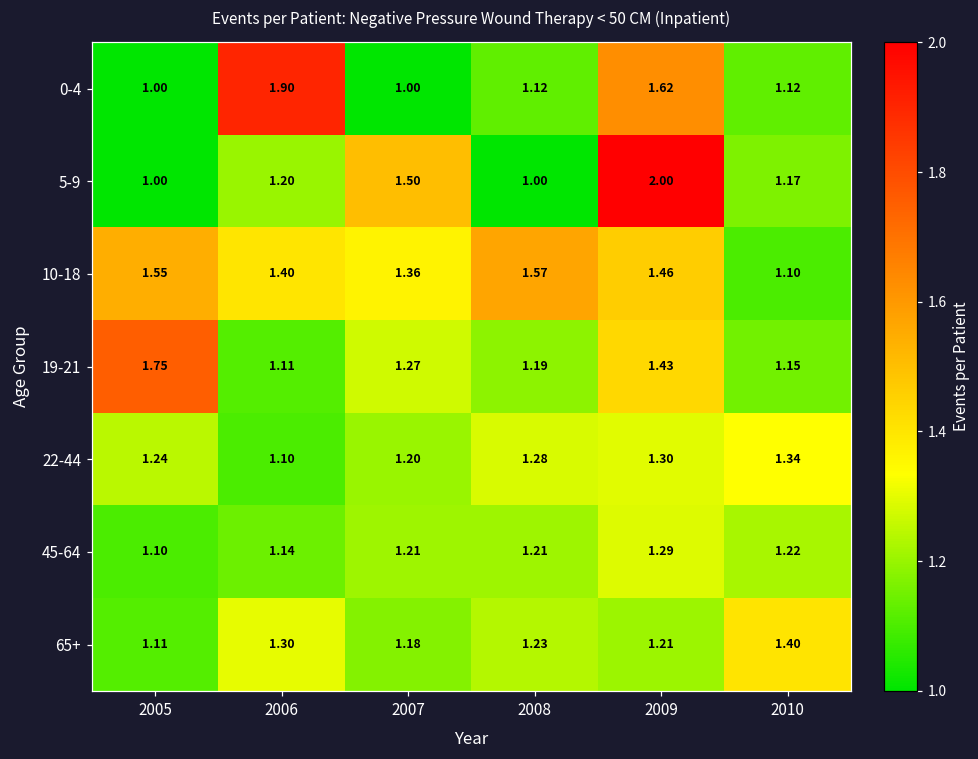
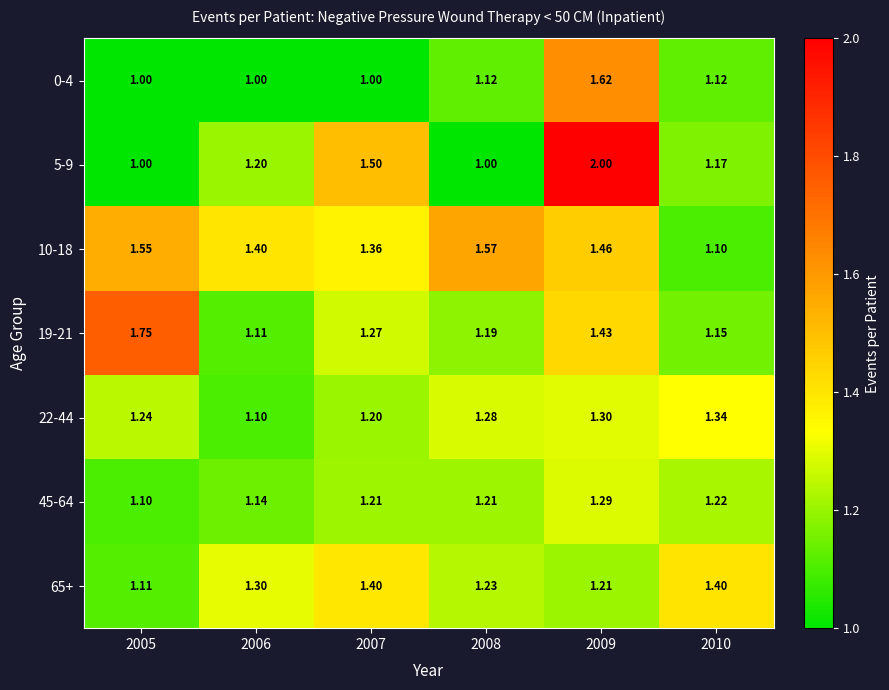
  {
    "0-4": {
      "2005": 1.00,
-     "2006": 1.90,
+     "2006": 1.00,
      "2007": 1.00,
      "2008": 1.12,
      "2009": 1.62,
      "2010": 1.12
    },
    "5-9": {
      "2005": 1.00,
      "2006": 1.20,
      "2007": 1.50,
      "2008": 1.00,
      "2009": 2.00,
      "2010": 1.17
    },
    "10-18": {
      "2005": 1.55,
      "2006": 1.40,
      "2007": 1.36,
      "2008": 1.57,
      "2009": 1.46,
      "2010": 1.10
    },
    "19-21": {
      "2005": 1.75,
      "2006": 1.11,
      "2007": 1.27,
      "2008": 1.19,
      "2009": 1.43,
      "2010": 1.15
    },
    "22-44": {
      "2005": 1.24,
      "2006": 1.10,
      "2007": 1.20,
      "2008": 1.28,
      "2009": 1.30,
      "2010": 1.34
    },
    "45-64": {
      "2005": 1.10,
      "2006": 1.14,
      "2007": 1.21,
      "2008": 1.21,
      "2009": 1.29,
      "2010": 1.22
    },
    "65+": {
      "2005": 1.11,
      "2006": 1.30,
-     "2007": 1.18,
+     "2007": 1.40,
      "2008": 1.23,
      "2009": 1.21,
      "2010": 1.40
    }
  }
